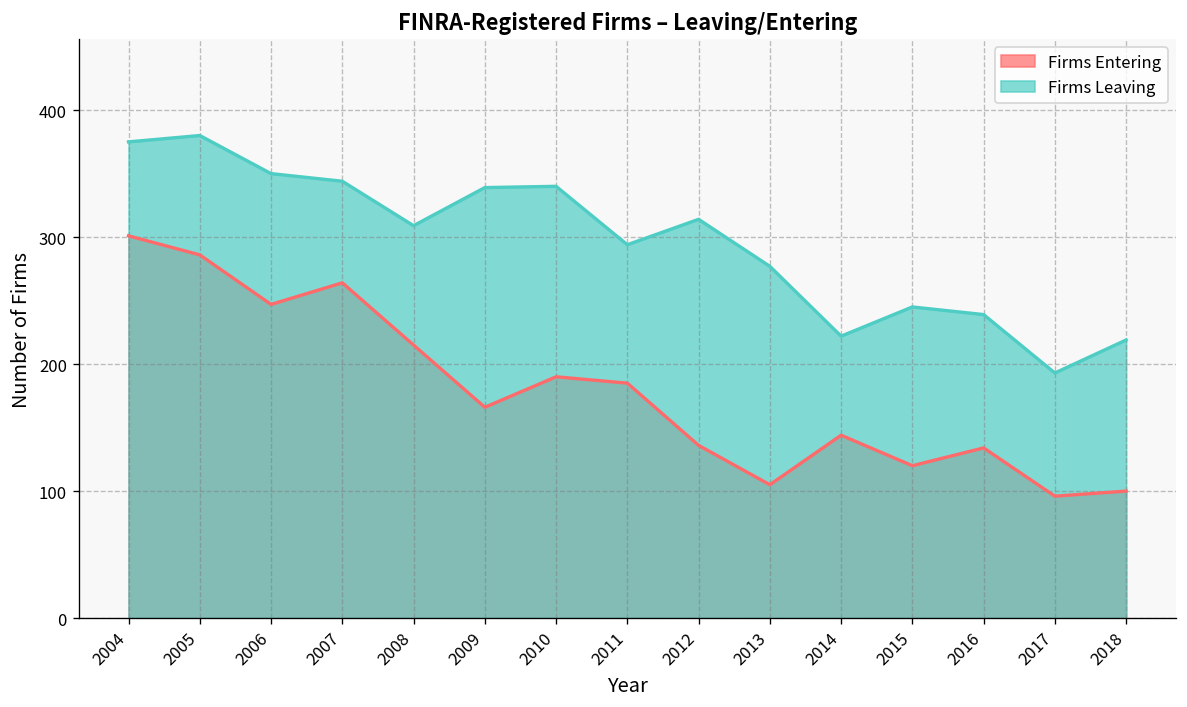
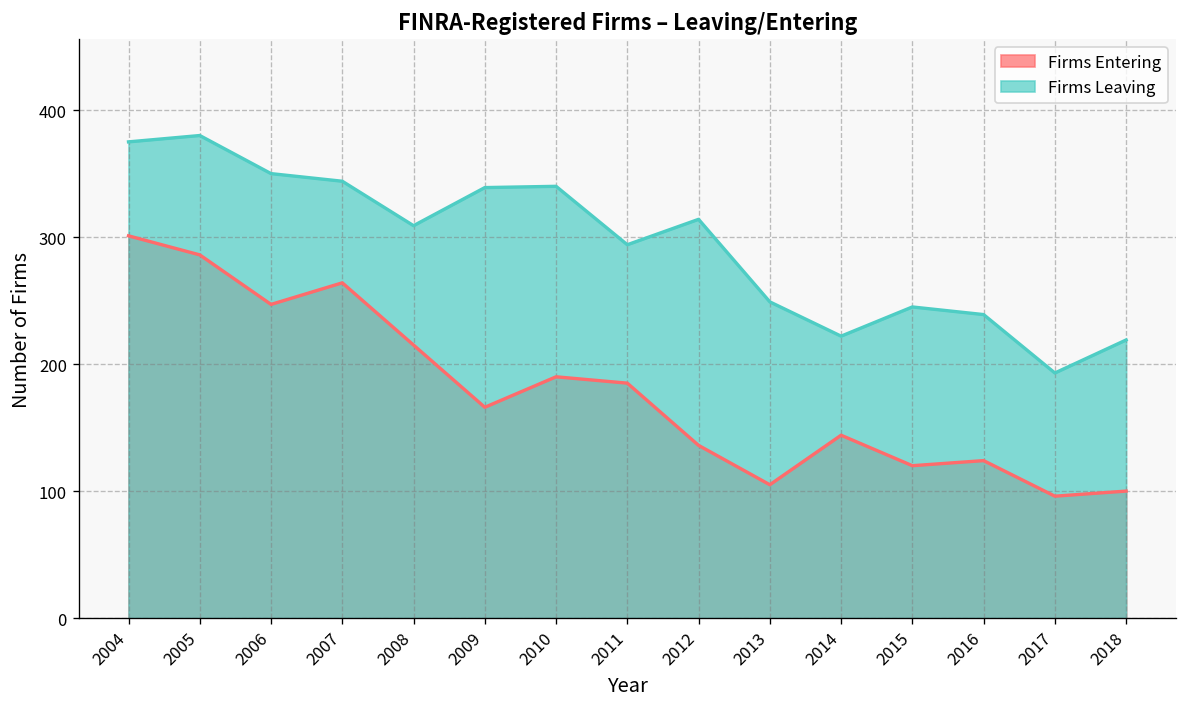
  {
    "Firms Entering": {
      "2004": 301,
      "2005": 286,
      "2006": 247,
      "2007": 264,
      "2008": 215,
      "2009": 166,
      "2010": 190,
      "2011": 185,
      "2012": 136,
      "2013": 105,
      "2014": 144,
      "2015": 120,
-     "2016": 134,
+     "2016": 124,
      "2017": 96,
      "2018": 100
    },
    "Firms Leaving": {
      "2004": 375,
      "2005": 380,
      "2006": 350,
      "2007": 344,
      "2008": 309,
      "2009": 339,
      "2010": 340,
      "2011": 294,
      "2012": 314,
-     "2013": 277,
+     "2013": 249,
      "2014": 222,
      "2015": 245,
      "2016": 239,
      "2017": 193,
      "2018": 219
    }
  }
